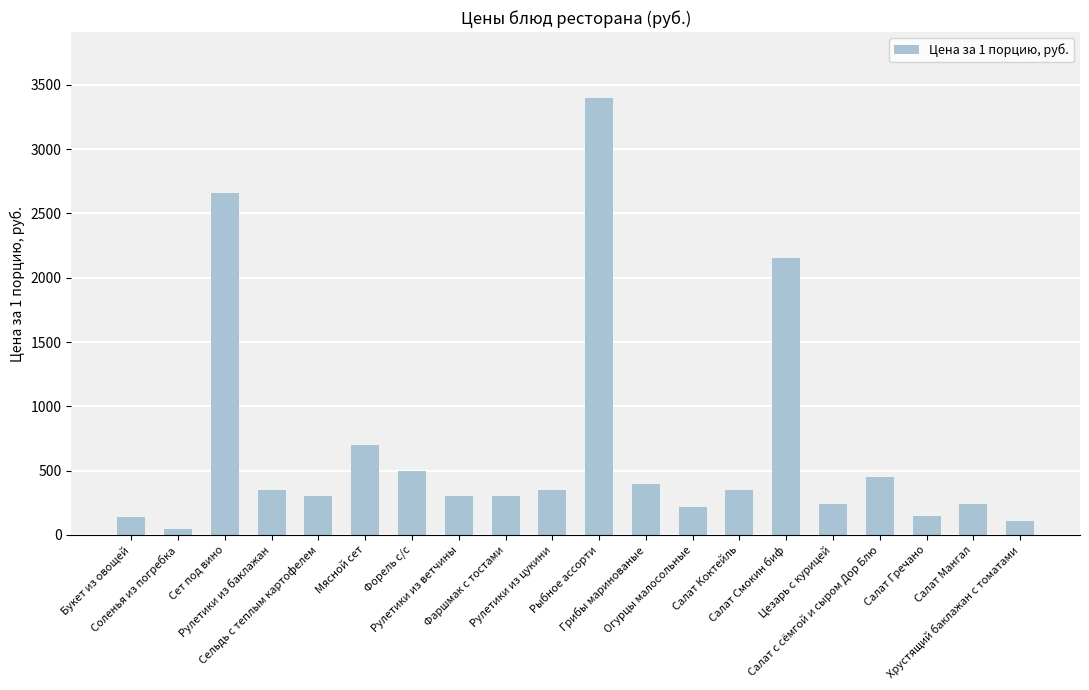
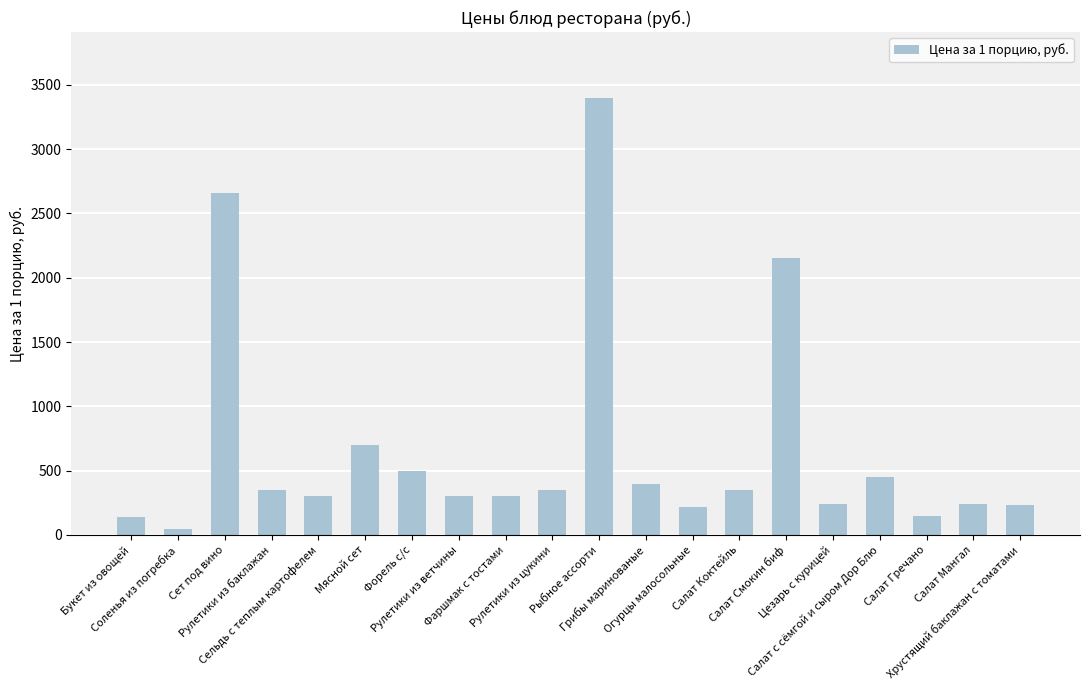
  {
    "Букет из овощей": 140,
    "Соленья из погребка": 40,
    "Сет под вино": 2660,
    "Рулетики из баклажан": 350,
    "Сельдь с теплым картофелем": 300,
    "Мясной сет": 700,
    "Форель с/с": 500,
    "Рулетики из ветчины": 300,
    "Фаршмак с тостами": 300,
    "Рулетики из цукини": 350,
    "Рыбное ассорти": 3400,
    "Грибы маринованые": 400,
    "Огурцы малосольные": 220,
    "Салат Коктейль": 350,
    "Салат Смокин биф": 2150,
    "Цезарь с курицей": 240,
    "Салат с сёмгой и сыром Дор Блю": 450,
    "Салат Гречано": 150,
    "Салат Мангал": 240,
-   "Хрустящий баклажан с томатами": 110
+   "Хрустящий баклажан с томатами": 230
  }
